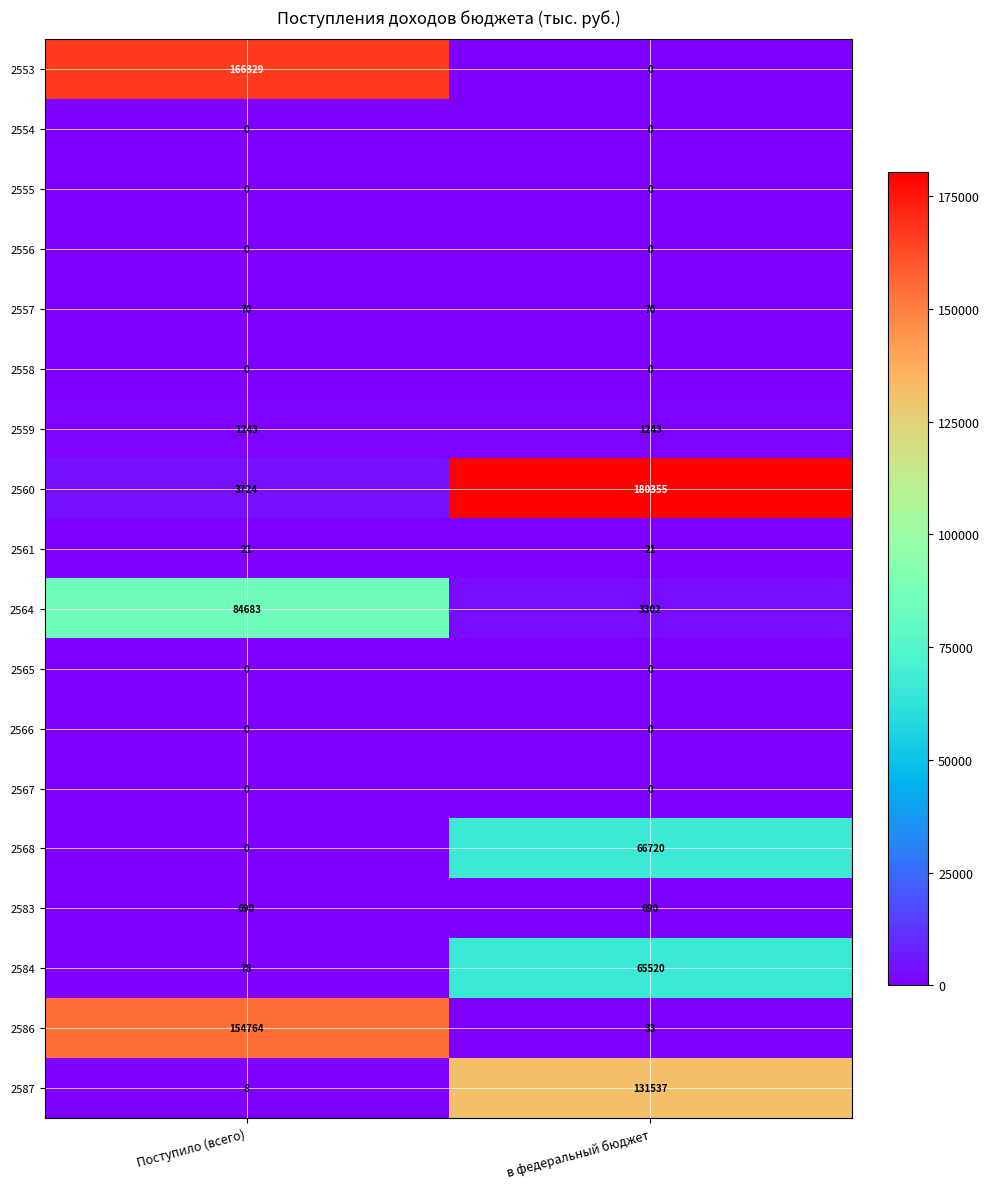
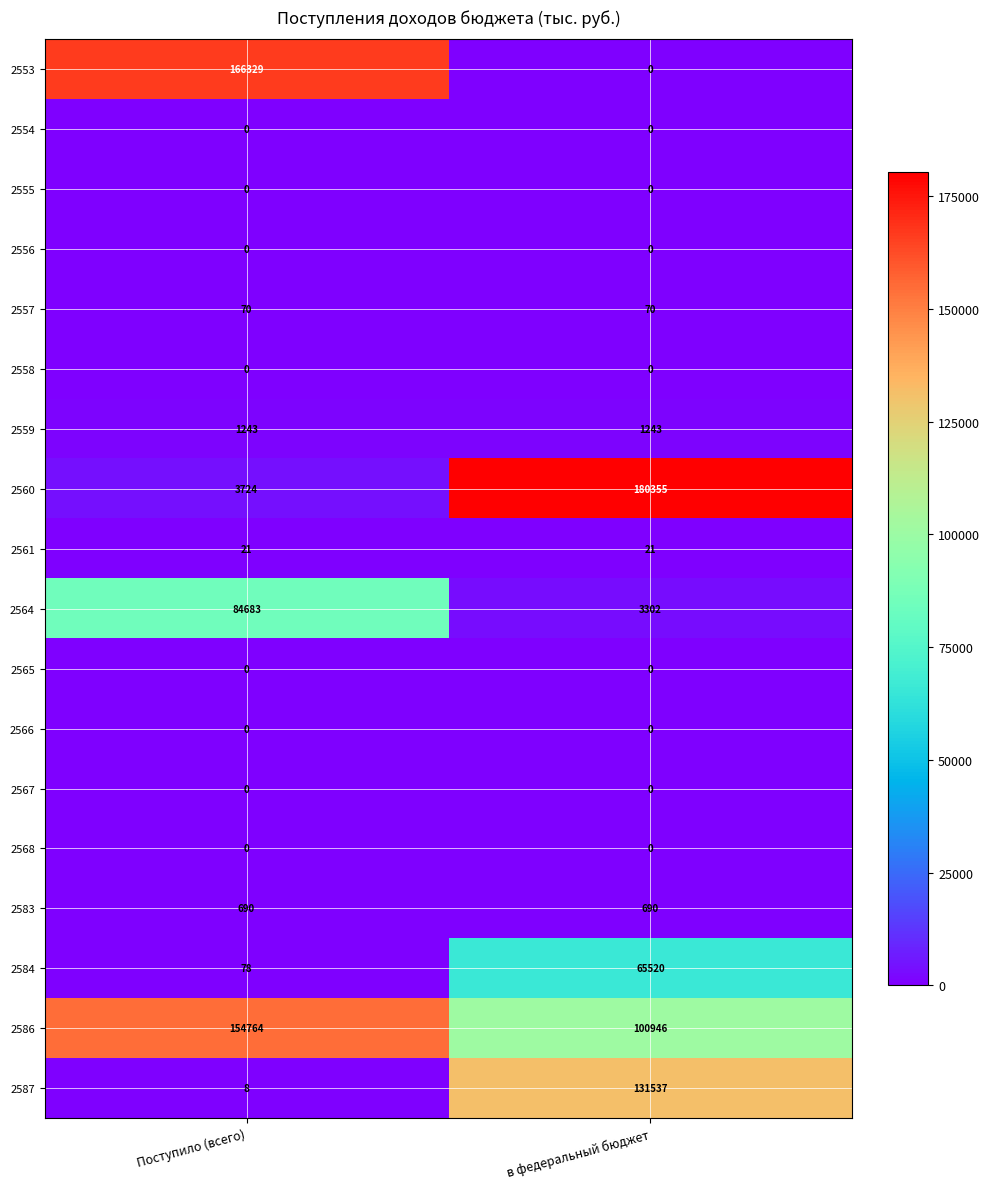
  {
    "2553": {
      "Поступило (всего)": 166329,
      "в федеральный бюджет": 0
    },
    "2554": {
      "Поступило (всего)": 0,
      "в федеральный бюджет": 0
    },
    "2555": {
      "Поступило (всего)": 0,
      "в федеральный бюджет": 0
    },
    "2556": {
      "Поступило (всего)": 0,
      "в федеральный бюджет": 0
    },
    "2557": {
      "Поступило (всего)": 70,
      "в федеральный бюджет": 70
    },
    "2558": {
      "Поступило (всего)": 0,
      "в федеральный бюджет": 0
    },
    "2559": {
      "Поступило (всего)": 1243,
      "в федеральный бюджет": 1243
    },
    "2560": {
      "Поступило (всего)": 3724,
      "в федеральный бюджет": 180355
    },
    "2561": {
      "Поступило (всего)": 21,
      "в федеральный бюджет": 21
    },
    "2564": {
      "Поступило (всего)": 84683,
      "в федеральный бюджет": 3302
    },
    "2565": {
      "Поступило (всего)": 0,
      "в федеральный бюджет": 0
    },
    "2566": {
      "Поступило (всего)": 0,
      "в федеральный бюджет": 0
    },
    "2567": {
      "Поступило (всего)": 0,
      "в федеральный бюджет": 0
    },
    "2568": {
      "Поступило (всего)": 0,
-     "в федеральный бюджет": 66720
+     "в федеральный бюджет": 0
    },
    "2583": {
      "Поступило (всего)": 690,
      "в федеральный бюджет": 690
    },
    "2584": {
      "Поступило (всего)": 78,
      "в федеральный бюджет": 65520
    },
    "2586": {
      "Поступило (всего)": 154764,
-     "в федеральный бюджет": 33
+     "в федеральный бюджет": 100946
    },
    "2587": {
      "Поступило (всего)": 8,
      "в федеральный бюджет": 131537
    }
  }
